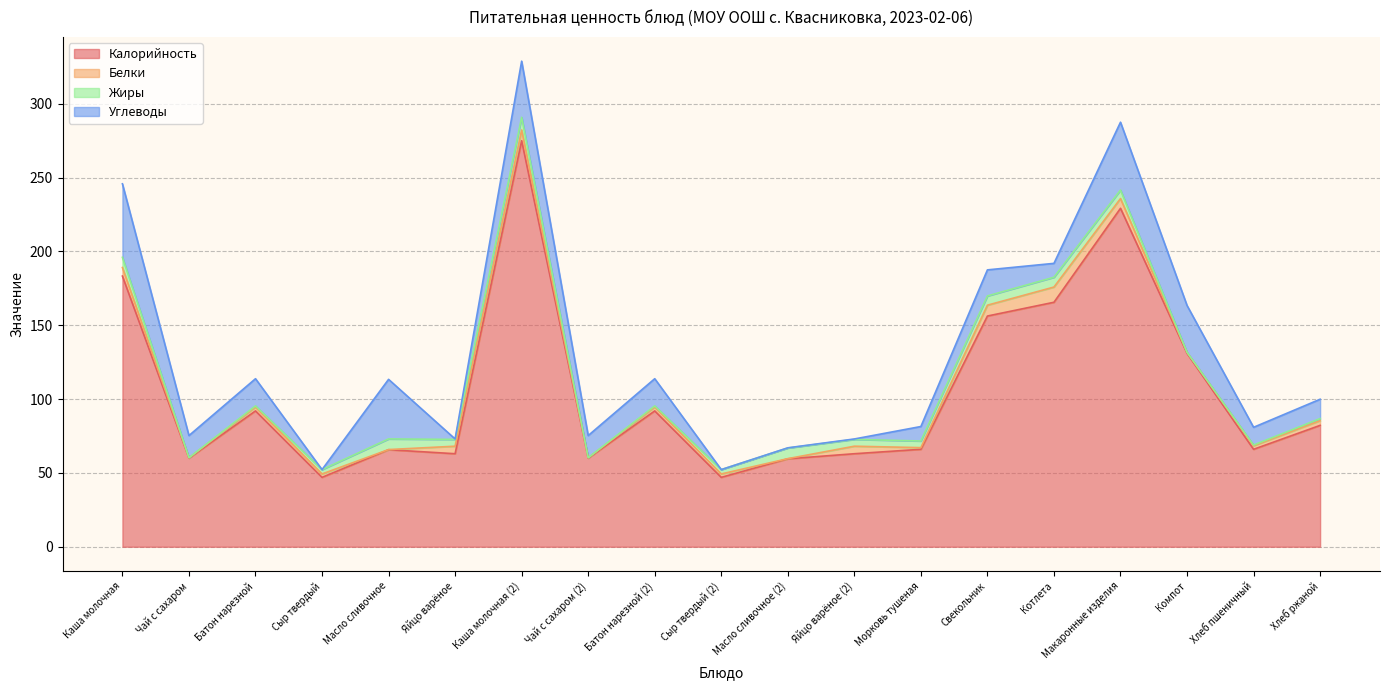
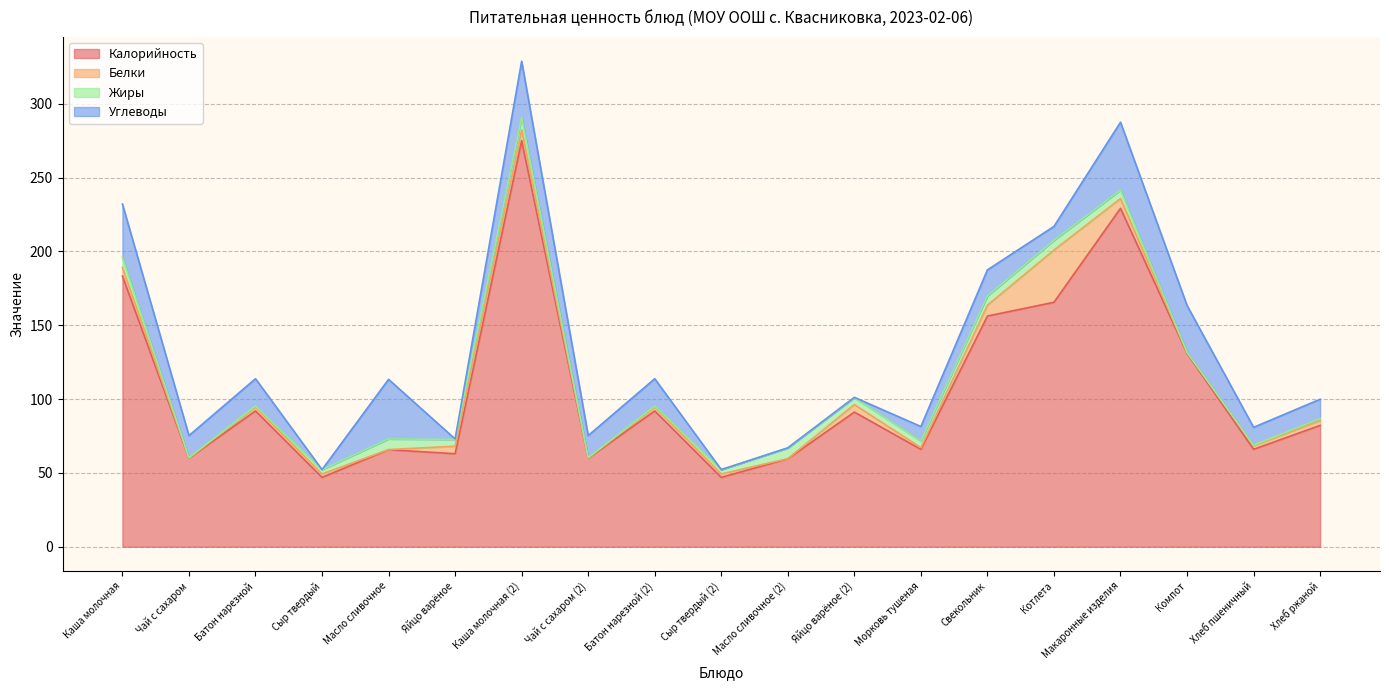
  {
    "Калорийность": {
      "Каша молочная": 183,
      "Батон нарезной": 92,
      "Сыр твердый": 47,
      "Яйцо варёное": 63,
      "Каша молочная (2)": 275,
      "Батон нарезной (2)": 92,
      "Сыр твердый (2)": 47,
-     "Яйцо варёное (2)": 63,
+     "Яйцо варёное (2)": 91,
      "Свекольник": 156,
      "Котлета": 166,
      "Макаронные изделия": 229,
      "Хлеб пшеничный": 66,
      "Хлеб ржаной": 82
    },
    "Белки": {
      "Каша молочная": 6,
      "Сыр твердый": 2,
      "Яйцо варёное": 5,
      "Каша молочная (2)": 7,
      "Сыр твердый (2)": 2,
      "Яйцо варёное (2)": 5,
      "Свекольник": 7,
-     "Котлета": 10,
+     "Котлета": 35,
      "Макаронные изделия": 7
    },
    "Жиры": {
      "Каша молочная": 7,
      "Масло сливочное": 7,
      "Каша молочная (2)": 9,
      "Морковь тушеная": 5,
      "Свекольник": 6,
      "Котлета": 7,
      "Макаронные изделия": 6
    },
    "Углеводы": {
-     "Каша молочная": 50,
+     "Каша молочная": 36,
      "Чай с сахаром": 15,
      "Батон нарезной": 18,
      "Масло сливочное": 40,
      "Каша молочная (2)": 38,
      "Чай с сахаром (2)": 15,
      "Батон нарезной (2)": 18,
      "Морковь тушеная": 10,
      "Свекольник": 18,
      "Котлета": 9,
      "Макаронные изделия": 46,
      "Компот": 32,
      "Хлеб пшеничный": 12,
      "Хлеб ржаной": 13
    }
  }
